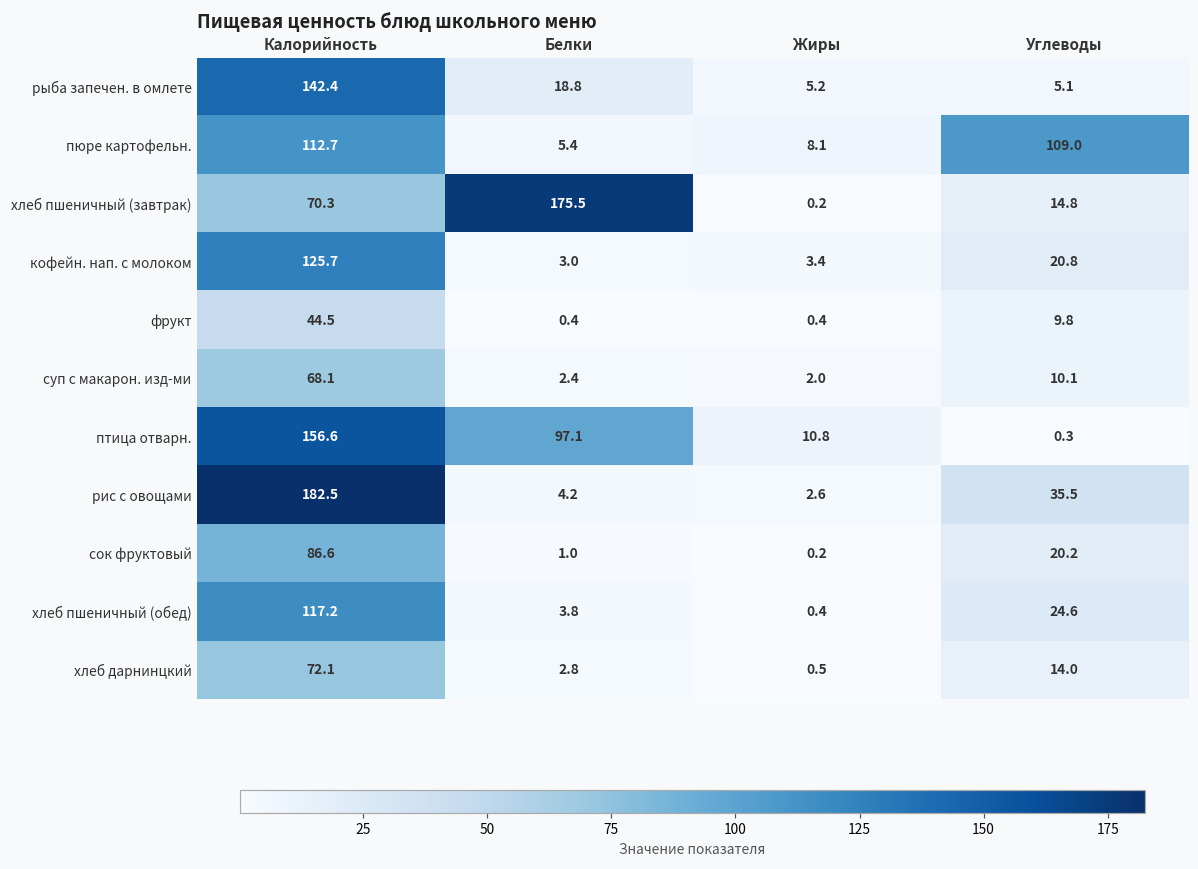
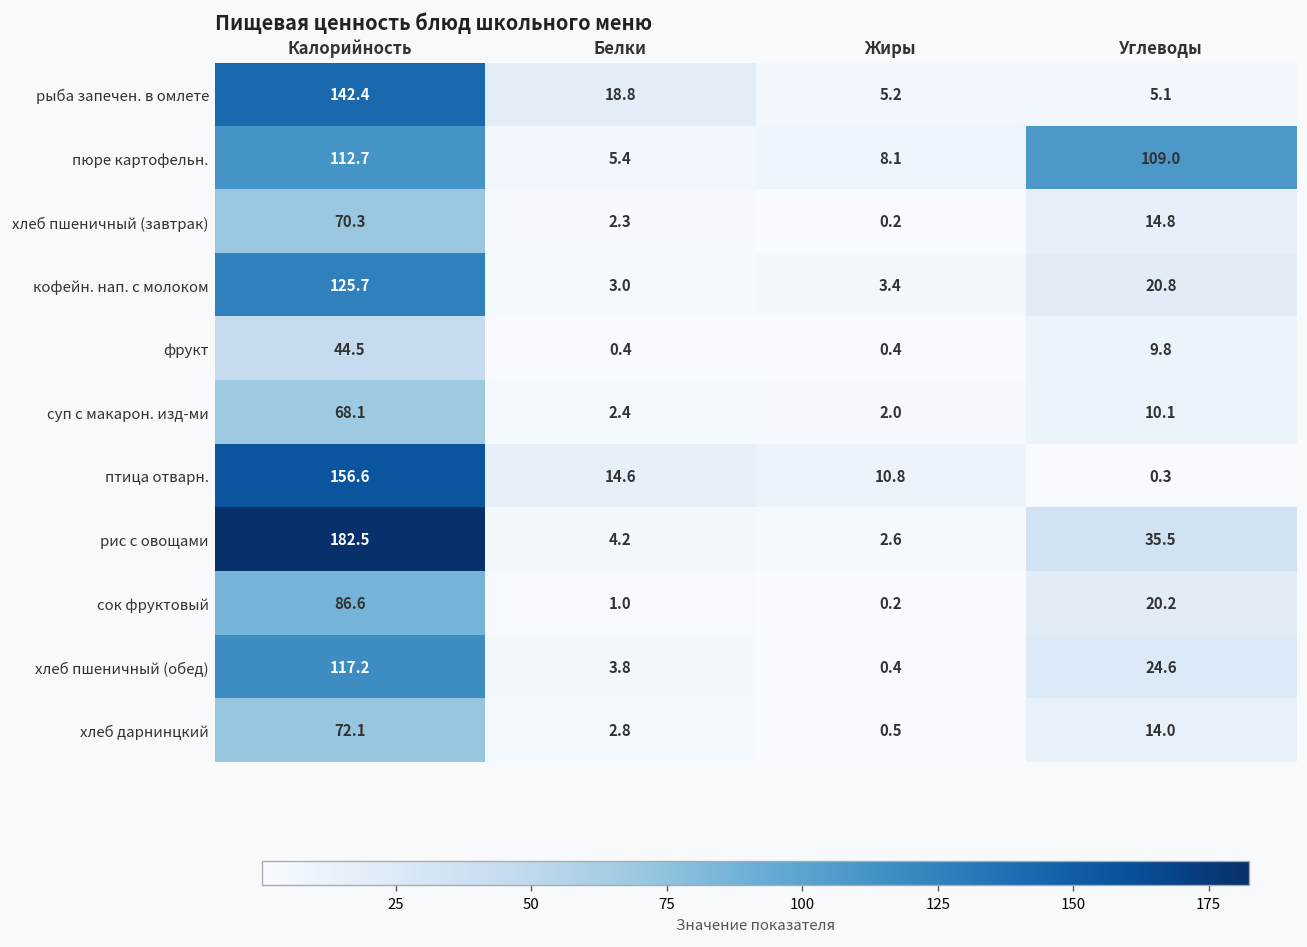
  {
    "рыба запечен. в омлете": {
      "Калорийность": 142.4,
      "Белки": 18.8,
      "Жиры": 5.2,
      "Углеводы": 5.1
    },
    "пюре картофельн.": {
      "Калорийность": 112.7,
      "Белки": 5.4,
      "Жиры": 8.1,
      "Углеводы": 109.0
    },
    "хлеб пшеничный (завтрак)": {
      "Калорийность": 70.3,
-     "Белки": 175.5,
+     "Белки": 2.3,
      "Жиры": 0.2,
      "Углеводы": 14.8
    },
    "кофейн. нап. с молоком": {
      "Калорийность": 125.7,
      "Белки": 3.0,
      "Жиры": 3.4,
      "Углеводы": 20.8
    },
    "фрукт": {
      "Калорийность": 44.5,
      "Белки": 0.4,
      "Жиры": 0.4,
      "Углеводы": 9.8
    },
    "суп с макарон. изд-ми": {
      "Калорийность": 68.1,
      "Белки": 2.4,
      "Жиры": 2.0,
      "Углеводы": 10.1
    },
    "птица отварн.": {
      "Калорийность": 156.6,
-     "Белки": 97.1,
+     "Белки": 14.6,
      "Жиры": 10.8,
      "Углеводы": 0.3
    },
    "рис с овощами": {
      "Калорийность": 182.5,
      "Белки": 4.2,
      "Жиры": 2.6,
      "Углеводы": 35.5
    },
    "сок фруктовый": {
      "Калорийность": 86.6,
      "Белки": 1.0,
      "Жиры": 0.2,
      "Углеводы": 20.2
    },
    "хлеб пшеничный (обед)": {
      "Калорийность": 117.2,
      "Белки": 3.8,
      "Жиры": 0.4,
      "Углеводы": 24.6
    },
    "хлеб дарнинцкий": {
      "Калорийность": 72.1,
      "Белки": 2.8,
      "Жиры": 0.5,
      "Углеводы": 14.0
    }
  }
